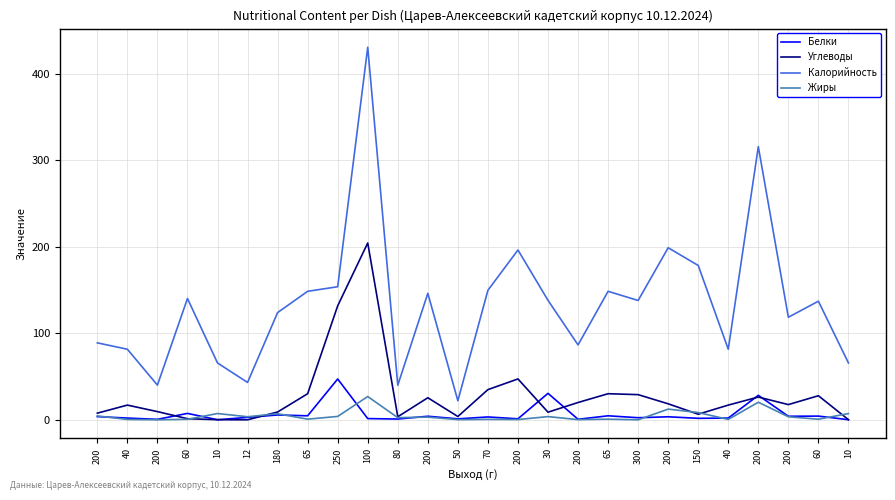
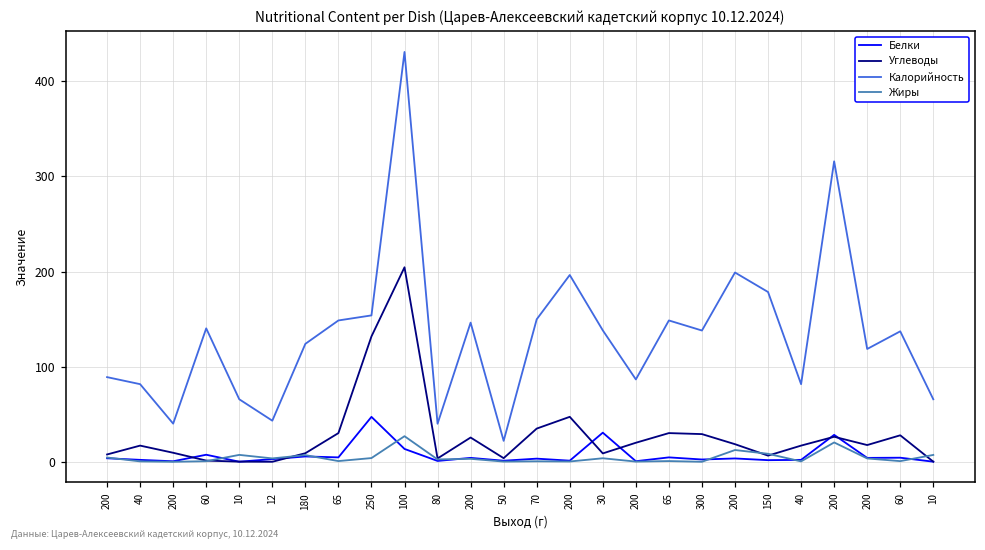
  {
    "Белки": {
      "250": 50,
-     "100": 0,
+     "100": 10,
      "30": 30,
      "150": 0
    },
    "Углеводы": {
      "250": 130,
      "100": 200,
      "70": 30,
      "30": 10,
      "300": 30
    }
  }
